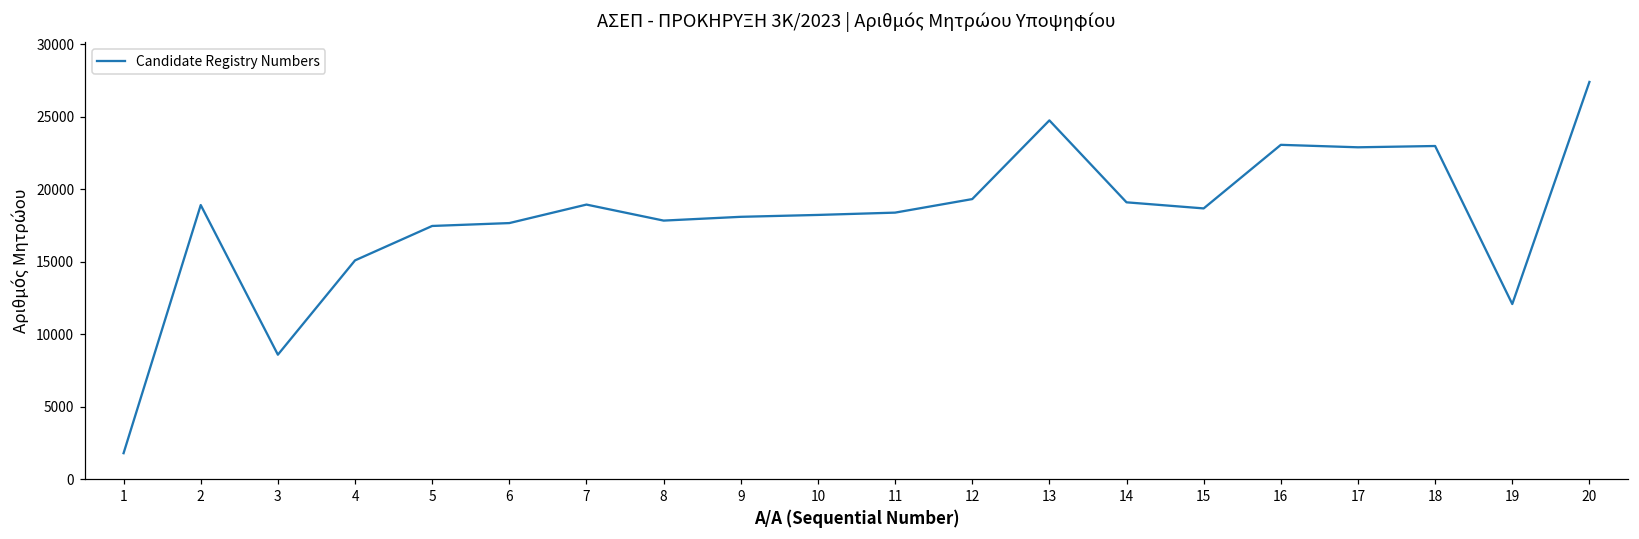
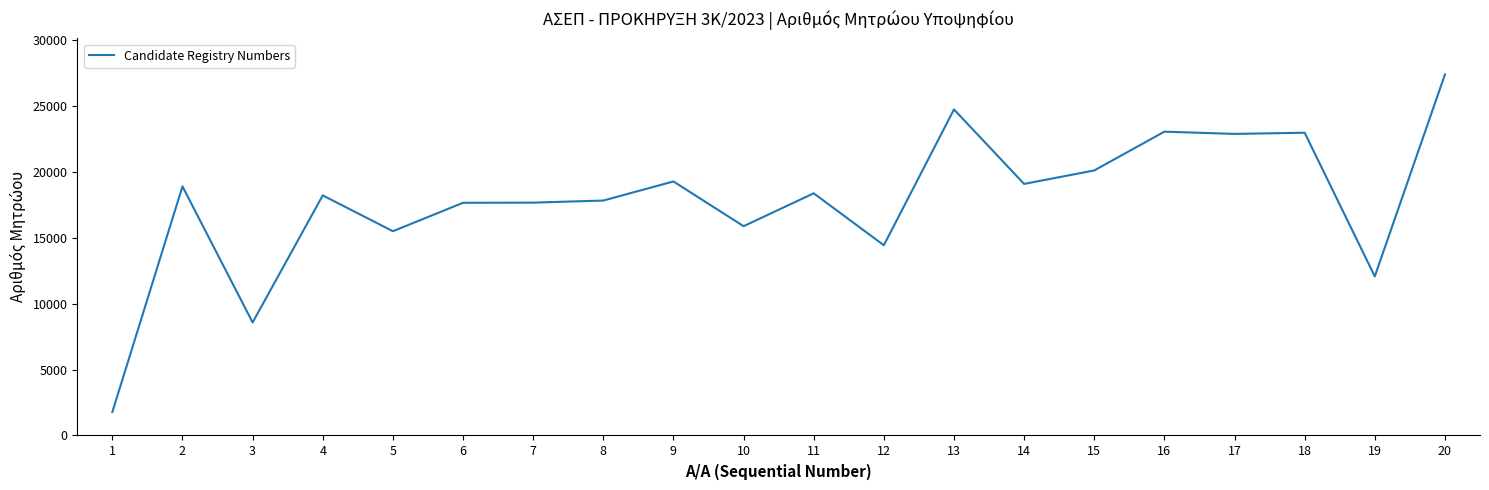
  {
    "1": 1800,
    "2": 18900,
    "3": 8600,
-   "4": 15100,
-   "5": 17500,
+   "4": 18200,
+   "5": 15500,
    "6": 17700,
-   "7": 18900,
+   "7": 17700,
    "8": 17800,
-   "9": 18100,
-   "10": 18200,
+   "9": 19300,
+   "10": 15900,
    "11": 18400,
-   "12": 19300,
+   "12": 14400,
    "13": 24700,
    "14": 19100,
-   "15": 18700,
+   "15": 20100,
    "16": 23100,
    "17": 22900,
    "18": 23000,
    "19": 12100,
    "20": 27400
  }
